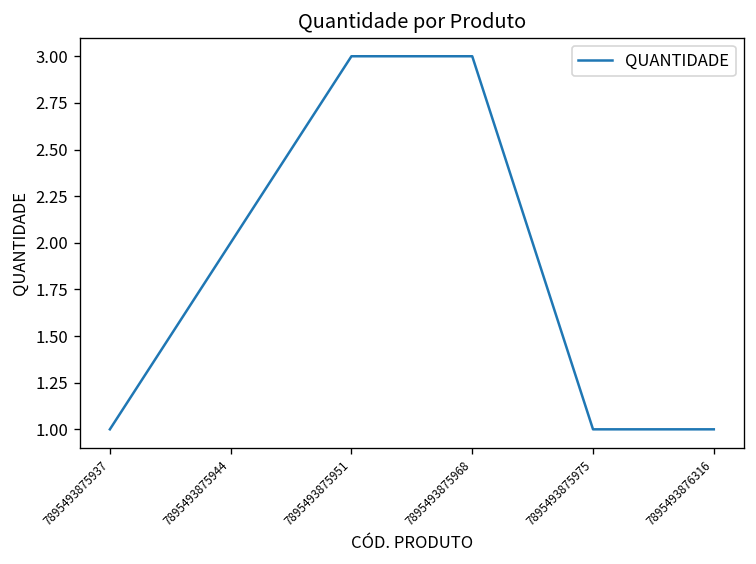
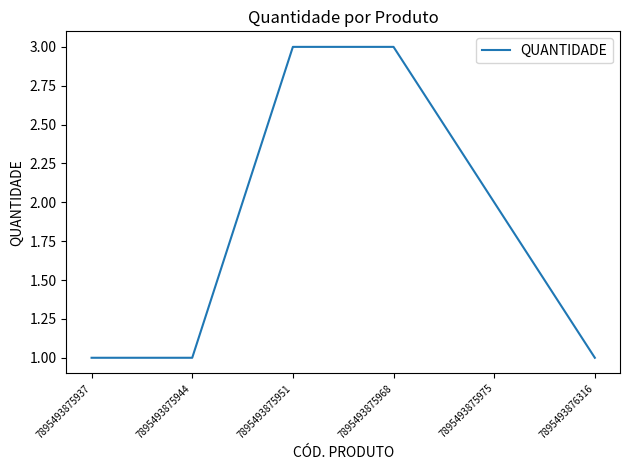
  {
    "7895493875937": 1,
-   "7895493875944": 2,
+   "7895493875944": 1,
    "7895493875951": 3,
    "7895493875968": 3,
-   "7895493875975": 1,
+   "7895493875975": 2,
    "7895493876316": 1
  }
